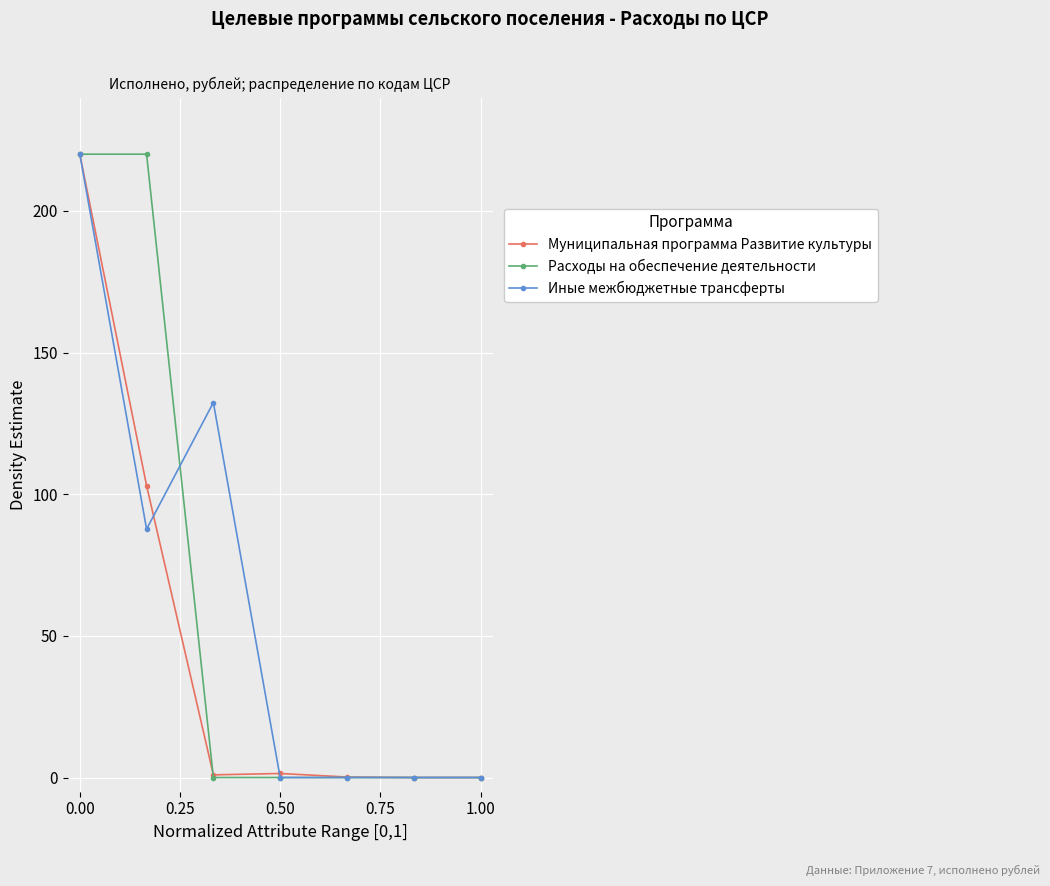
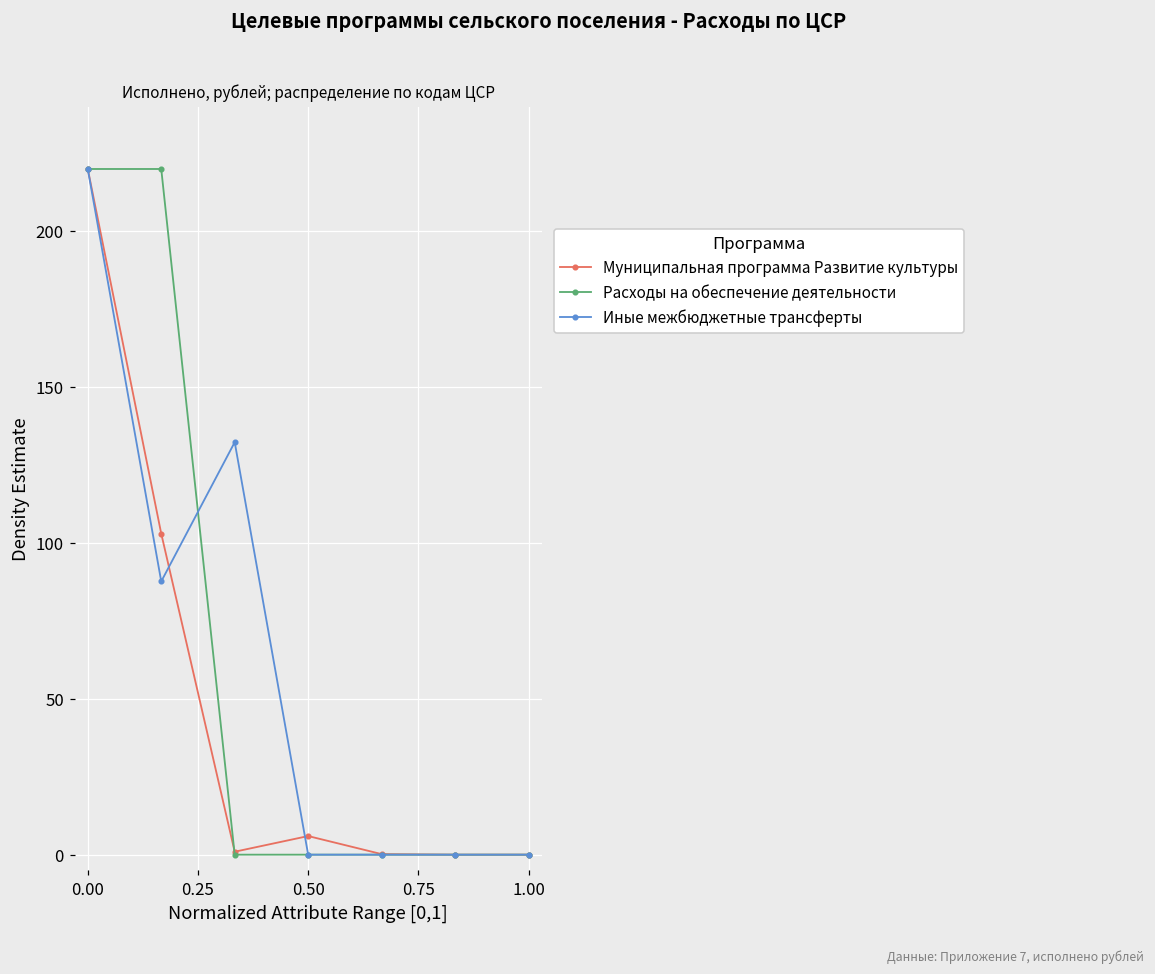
  {
    "Муниципальная программа Развитие культуры": {
-     "0.50": 1
+     "0.50": 6
    }
  }
